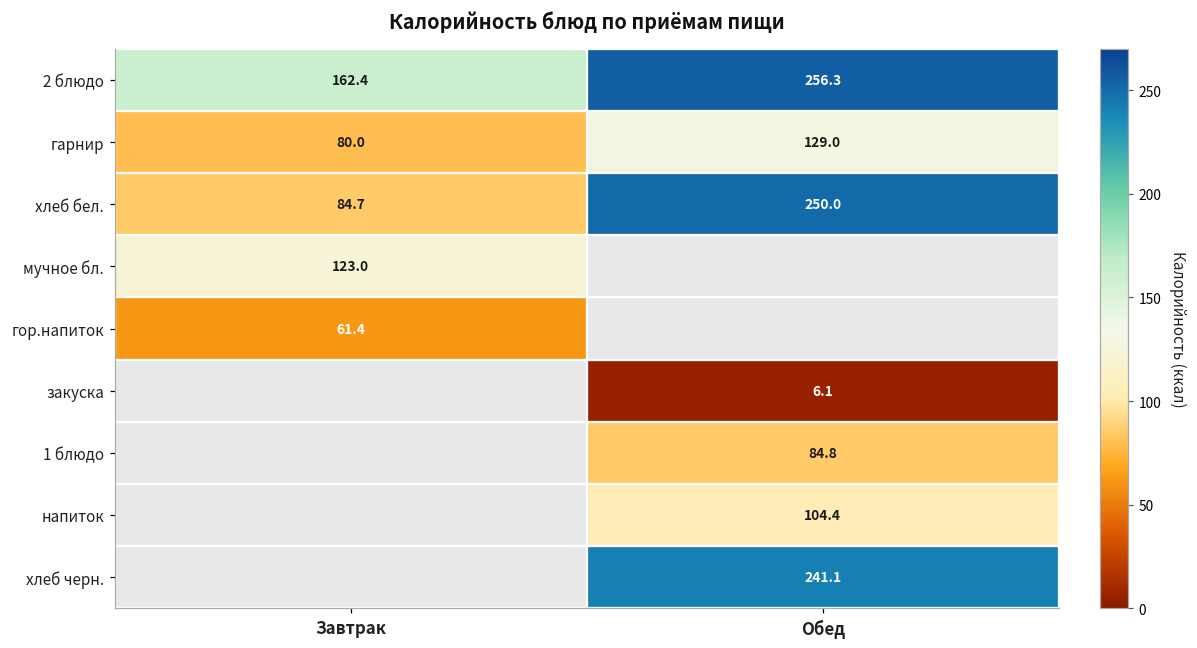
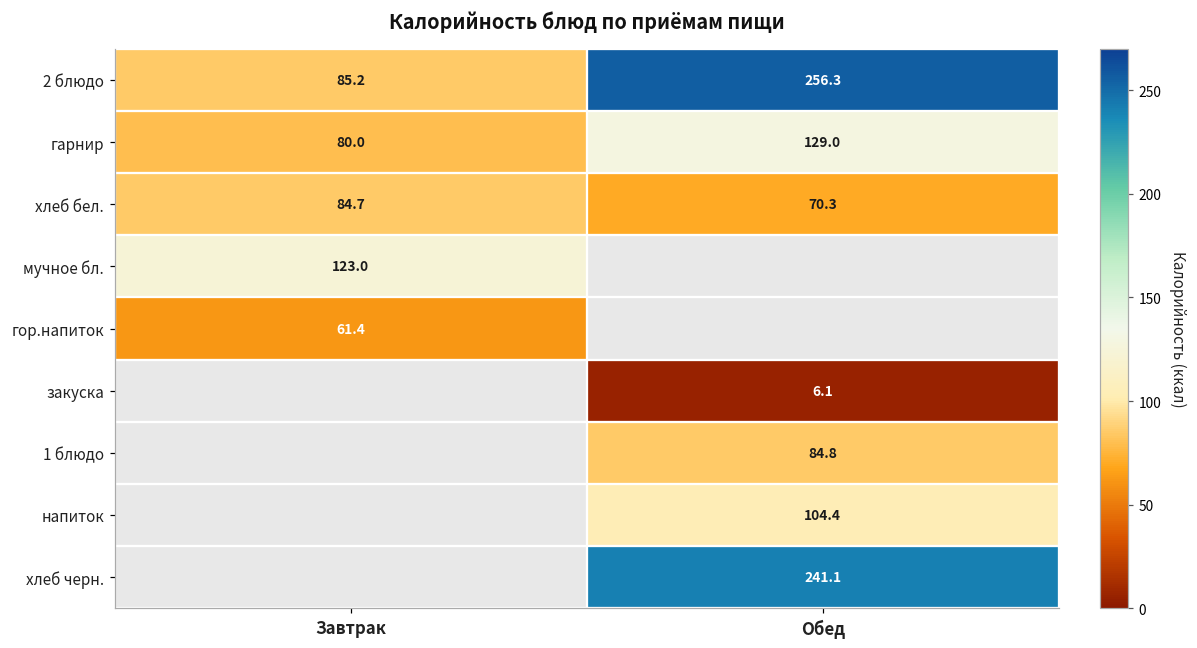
  {
    "2 блюдо": {
-     "Завтрак": 162.4,
+     "Завтрак": 85.2,
      "Обед": 256.3
    },
    "гарнир": {
      "Завтрак": 80.0,
      "Обед": 129.0
    },
    "хлеб бел.": {
      "Завтрак": 84.7,
-     "Обед": 250.0
+     "Обед": 70.3
    },
    "мучное бл.": {
      "Завтрак": 123.0
    },
    "гор.напиток": {
      "Завтрак": 61.4
    },
    "закуска": {
      "Обед": 6.1
    },
    "1 блюдо": {
      "Обед": 84.8
    },
    "напиток": {
      "Обед": 104.4
    },
    "хлеб черн.": {
      "Обед": 241.1
    }
  }
